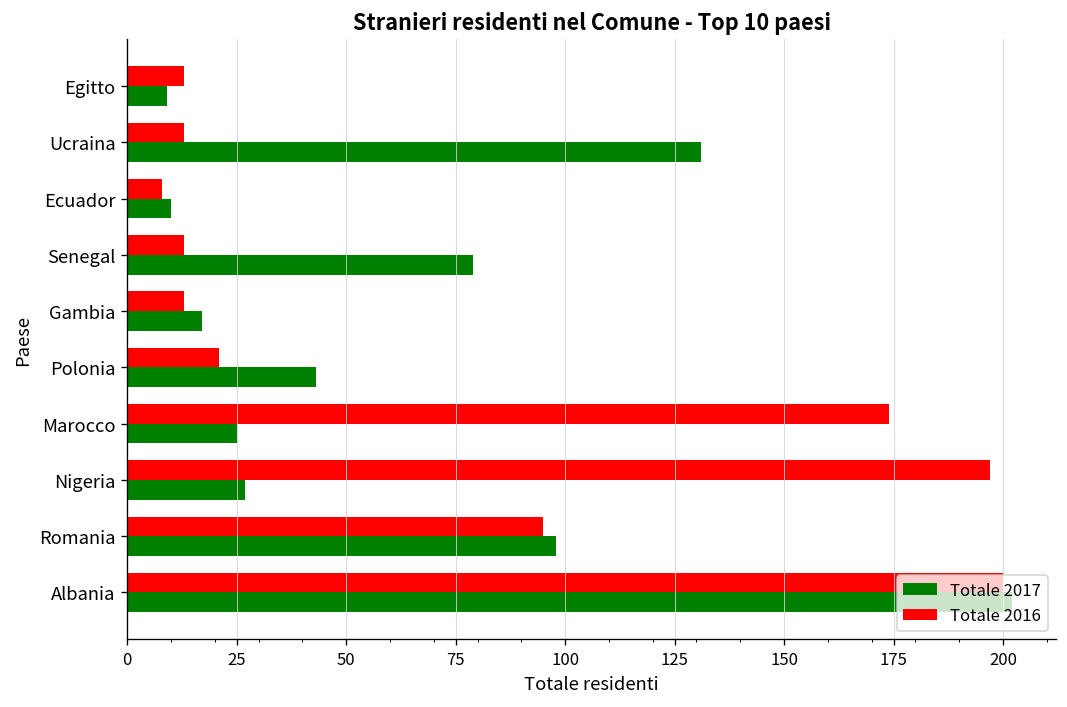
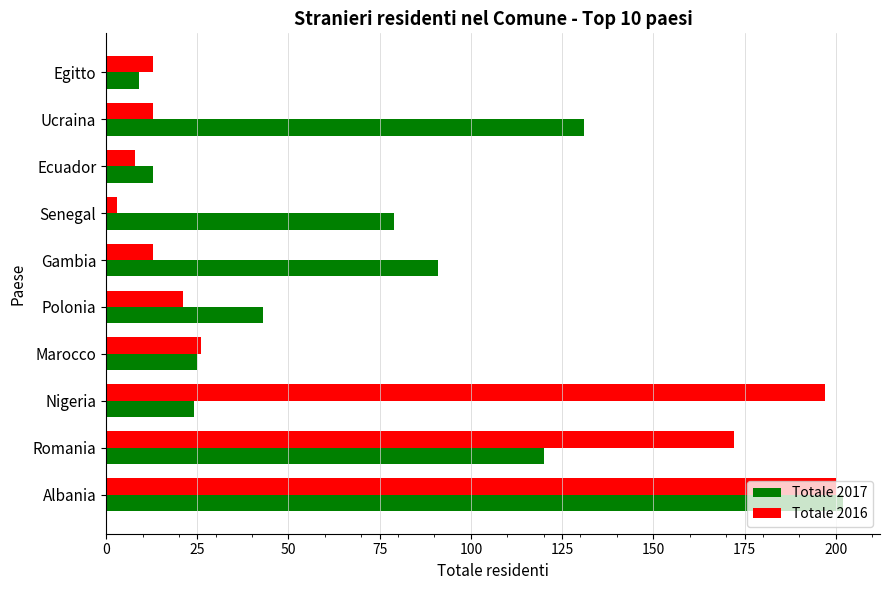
  {
    "Totale 2017": {
      "Egitto": 9,
      "Ucraina": 131,
-     "Ecuador": 10,
+     "Ecuador": 13,
      "Senegal": 79,
-     "Gambia": 17,
+     "Gambia": 91,
      "Polonia": 43,
      "Marocco": 25,
-     "Nigeria": 27,
-     "Romania": 98
+     "Nigeria": 24,
+     "Romania": 120
    },
    "Totale 2016": {
      "Egitto": 13,
      "Ucraina": 13,
      "Ecuador": 8,
-     "Senegal": 13,
+     "Senegal": 3,
      "Gambia": 13,
      "Polonia": 21,
-     "Marocco": 174,
+     "Marocco": 26,
      "Nigeria": 197,
-     "Romania": 95
+     "Romania": 172
    }
  }
